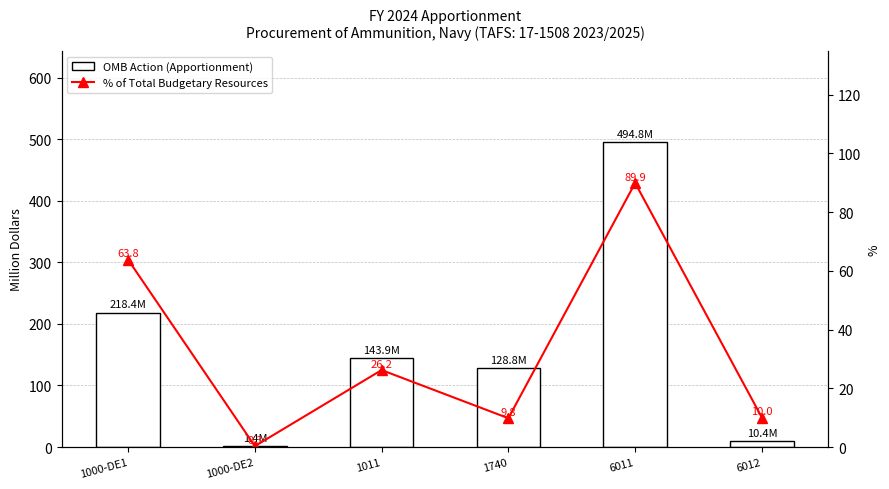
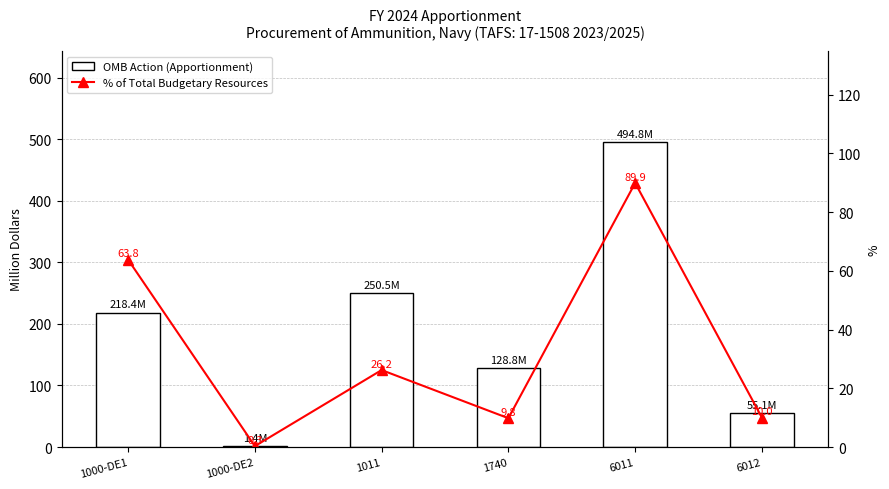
  {
    "OMB Action (Apportionment)": {
      "1000-DE1": "218.4M",
-     "1011": "143.9M",
+     "1011": "250.5M",
      "1740": "128.8M",
      "6011": "494.8M",
-     "6012": "10.4M"
+     "6012": "55.1M"
    }
  }
